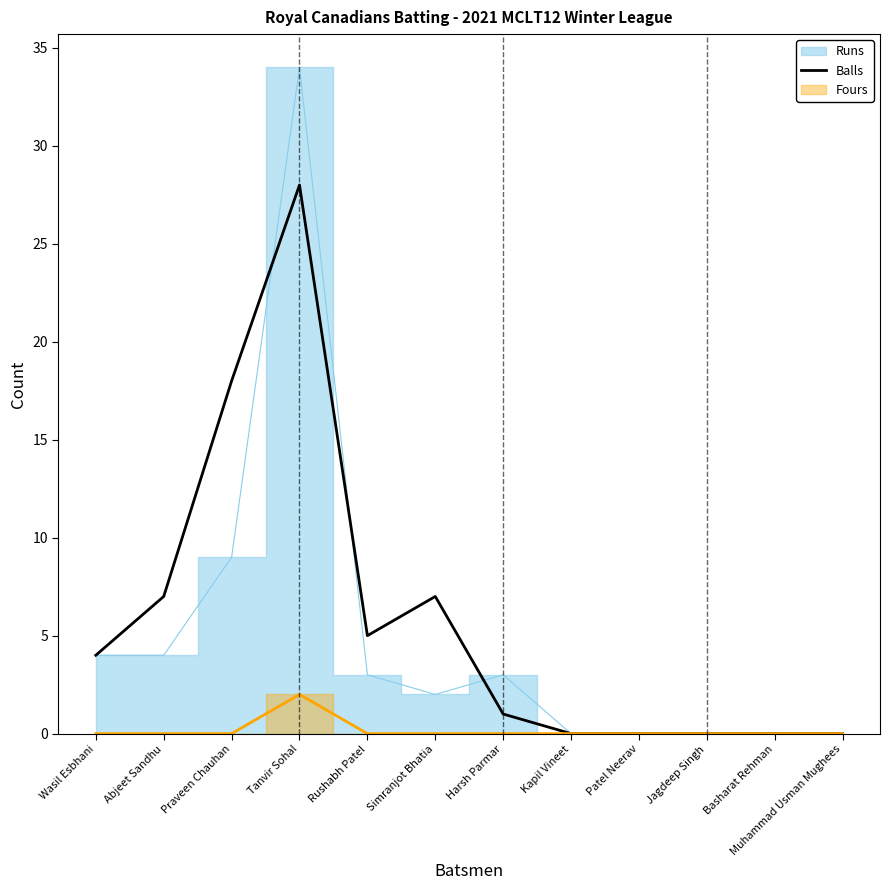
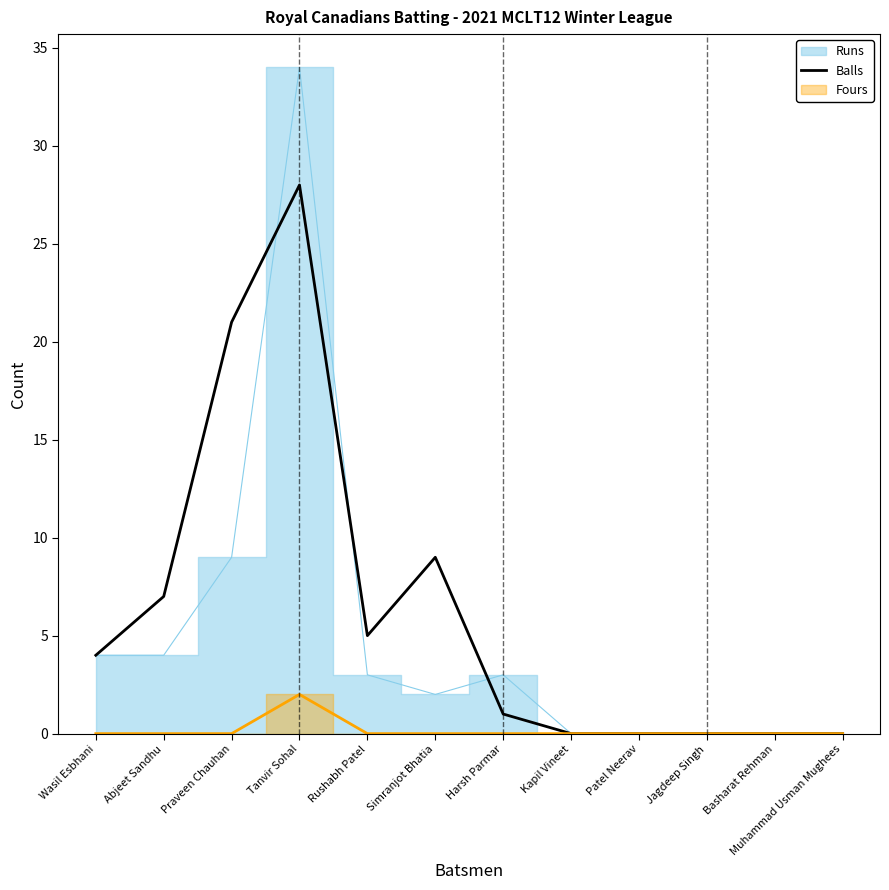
  {
    "Balls": {
      "Abjeet Sandhu": 7,
-     "Praveen Chauhan": 18,
+     "Praveen Chauhan": 21,
      "Tanvir Sohal": 28,
      "Rushabh Patel": 5,
-     "Simranjot Bhatia": 7,
+     "Simranjot Bhatia": 9,
      "Harsh Parmar": 1
    }
  }
